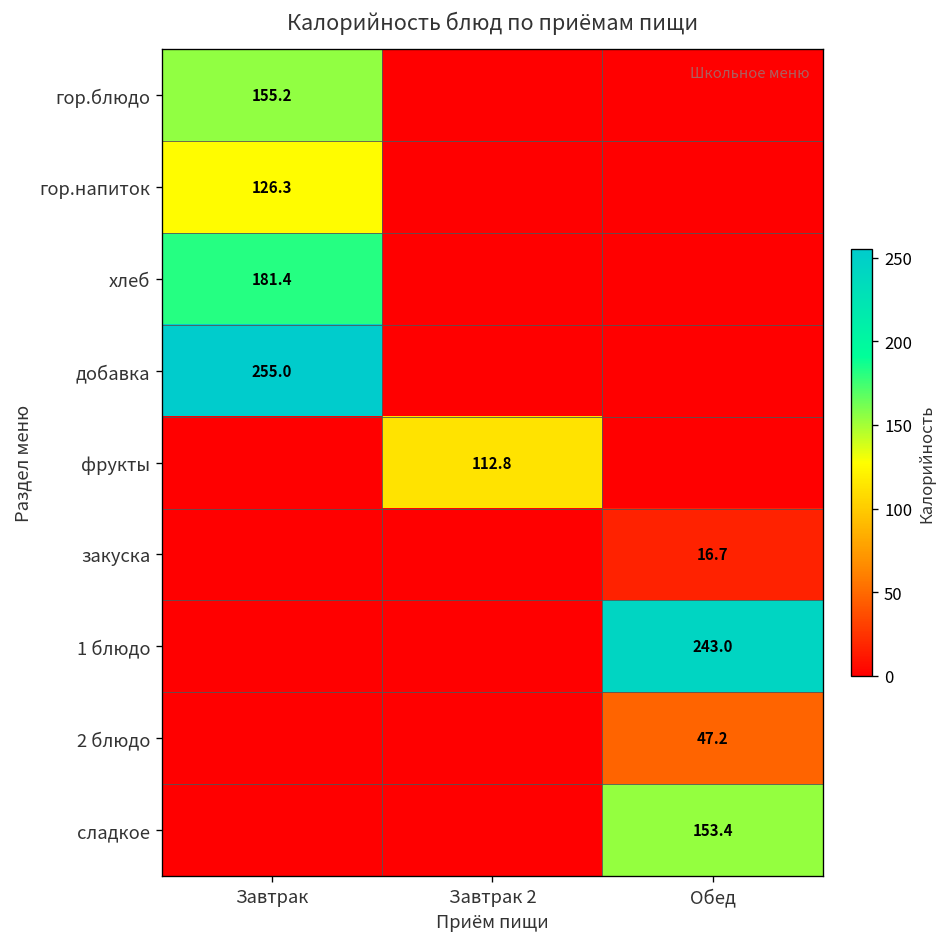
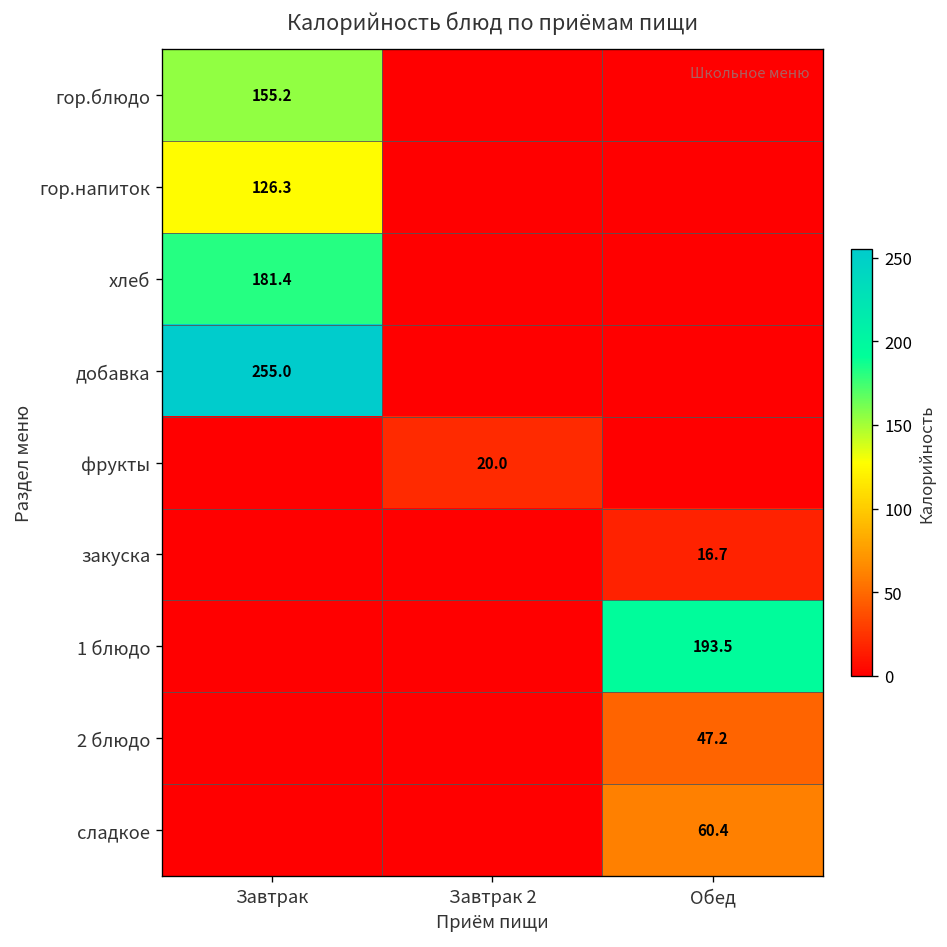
  {
    "гор.блюдо": {
      "Завтрак": 155.2
    },
    "гор.напиток": {
      "Завтрак": 126.3
    },
    "хлеб": {
      "Завтрак": 181.4
    },
    "добавка": {
      "Завтрак": 255.0
    },
    "фрукты": {
-     "Завтрак 2": 112.8
+     "Завтрак 2": 20.0
    },
    "закуска": {
      "Обед": 16.7
    },
    "1 блюдо": {
-     "Обед": 243.0
+     "Обед": 193.5
    },
    "2 блюдо": {
      "Обед": 47.2
    },
    "сладкое": {
-     "Обед": 153.4
+     "Обед": 60.4
    }
  }
